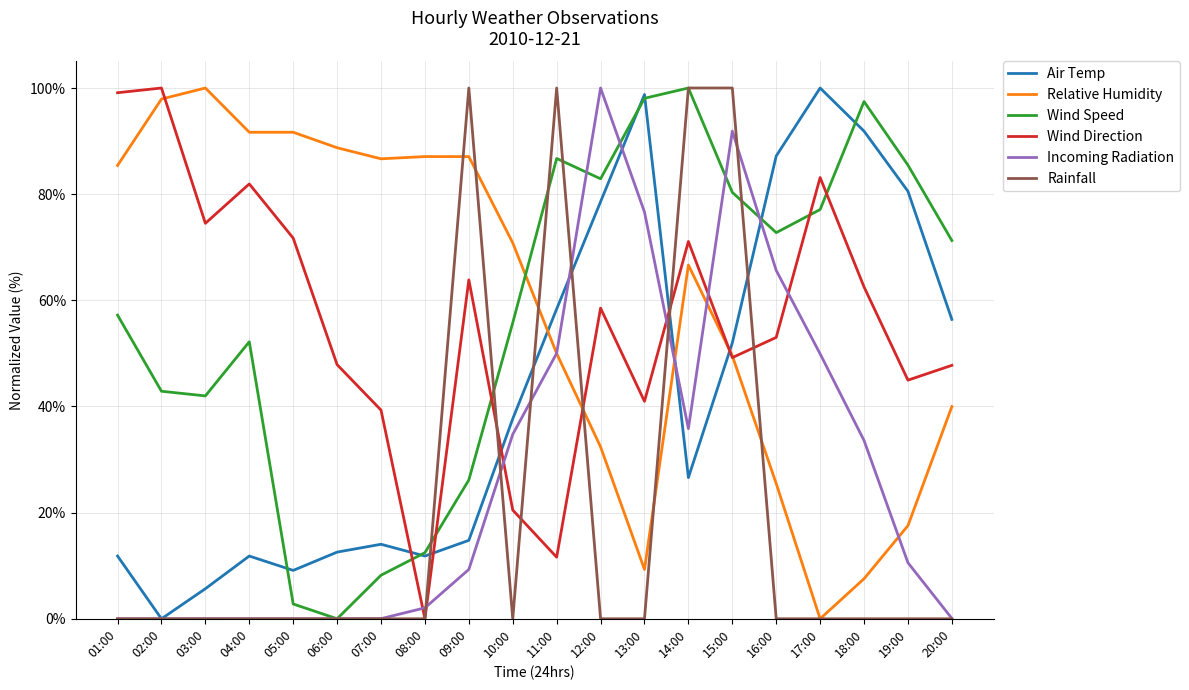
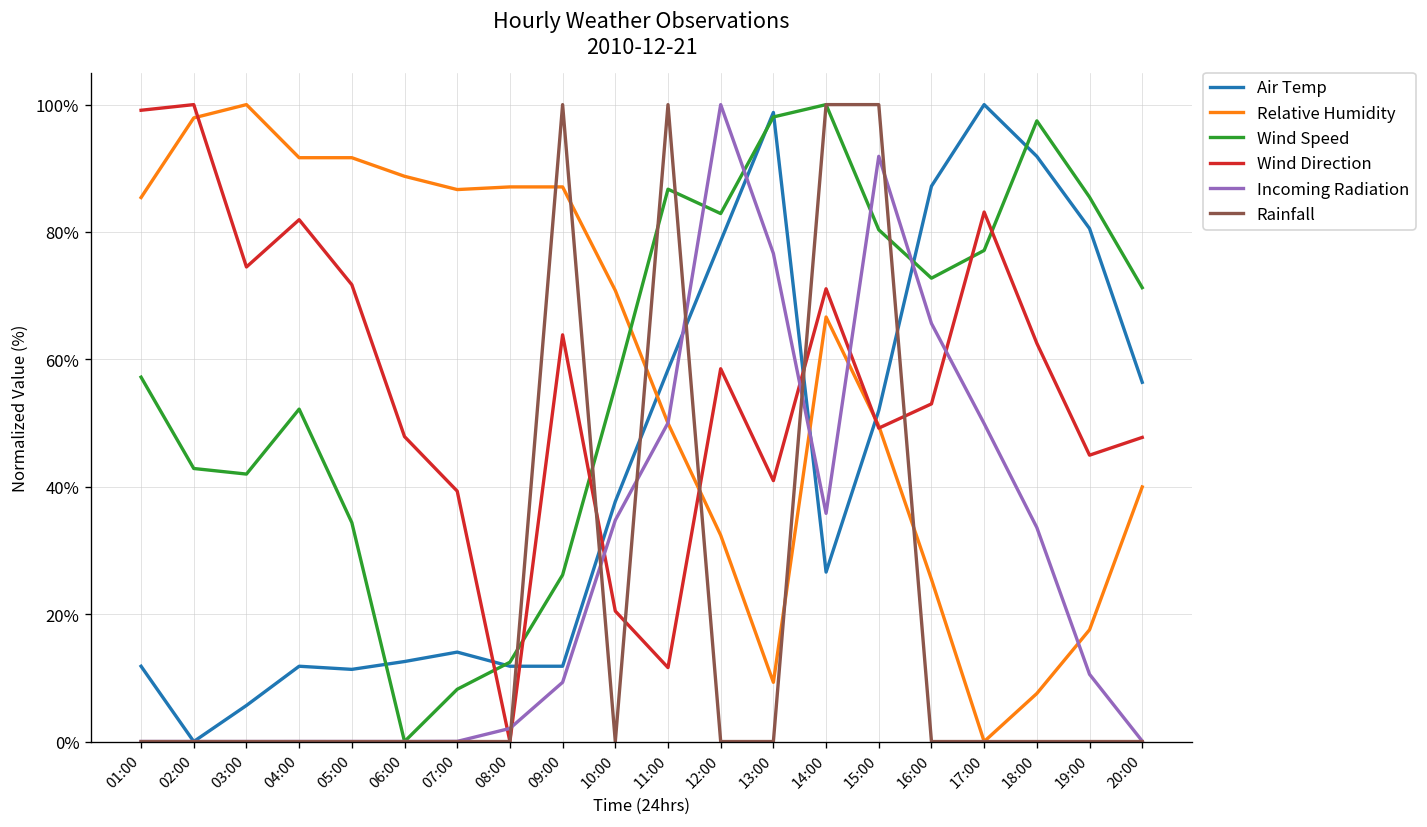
  {
    "Air Temp": {
      "01:00": "12%",
      "03:00": "6%",
      "04:00": "12%",
-     "05:00": "9%",
+     "05:00": "11%",
      "06:00": "13%",
      "07:00": "14%",
      "08:00": "12%",
-     "09:00": "15%",
+     "09:00": "12%",
      "10:00": "38%",
      "11:00": "58%",
      "12:00": "79%",
      "13:00": "99%",
      "14:00": "27%",
      "15:00": "52%",
      "16:00": "87%",
      "17:00": "100%",
      "18:00": "92%",
      "19:00": "81%",
      "20:00": "56%"
    },
    "Relative Humidity": {
      "01:00": "85%",
      "02:00": "98%",
      "03:00": "100%",
      "04:00": "92%",
      "05:00": "92%",
      "06:00": "89%",
      "07:00": "87%",
      "08:00": "87%",
      "09:00": "87%",
      "10:00": "71%",
      "12:00": "32%",
      "13:00": "9%",
      "14:00": "67%",
      "16:00": "25%",
      "18:00": "8%",
      "19:00": "18%",
      "20:00": "40%"
    },
    "Wind Speed": {
      "01:00": "57%",
      "02:00": "43%",
      "03:00": "42%",
      "04:00": "52%",
-     "05:00": "3%",
+     "05:00": "34%",
      "07:00": "8%",
      "08:00": "12%",
      "09:00": "26%",
      "10:00": "56%",
      "11:00": "87%",
      "12:00": "83%",
      "13:00": "98%",
      "15:00": "80%",
      "16:00": "73%",
      "17:00": "77%",
      "18:00": "97%",
      "19:00": "85%",
      "20:00": "71%"
    },
    "Wind Direction": {
      "01:00": "99%",
      "02:00": "100%",
      "03:00": "75%",
      "04:00": "82%",
      "05:00": "72%",
      "06:00": "48%",
      "07:00": "39%",
      "09:00": "64%",
      "10:00": "20%",
      "11:00": "12%",
      "12:00": "59%",
      "13:00": "41%",
      "14:00": "71%",
      "16:00": "53%",
      "17:00": "83%",
      "18:00": "63%",
      "19:00": "45%",
      "20:00": "48%"
    },
    "Incoming Radiation": {
      "08:00": "2%",
      "09:00": "9%",
      "10:00": "35%",
      "12:00": "100%",
      "13:00": "77%",
      "14:00": "36%",
      "15:00": "92%",
      "16:00": "66%",
      "17:00": "50%",
      "18:00": "34%",
      "19:00": "11%"
    },
    "Rainfall": {
      "09:00": "100%",
      "10:00": "0%",
      "11:00": "100%",
      "12:00": "0%",
      "13:00": "0%",
      "15:00": "100%",
      "16:00": "0%",
      "18:00": "0%",
      "19:00": "0%"
    }
  }
